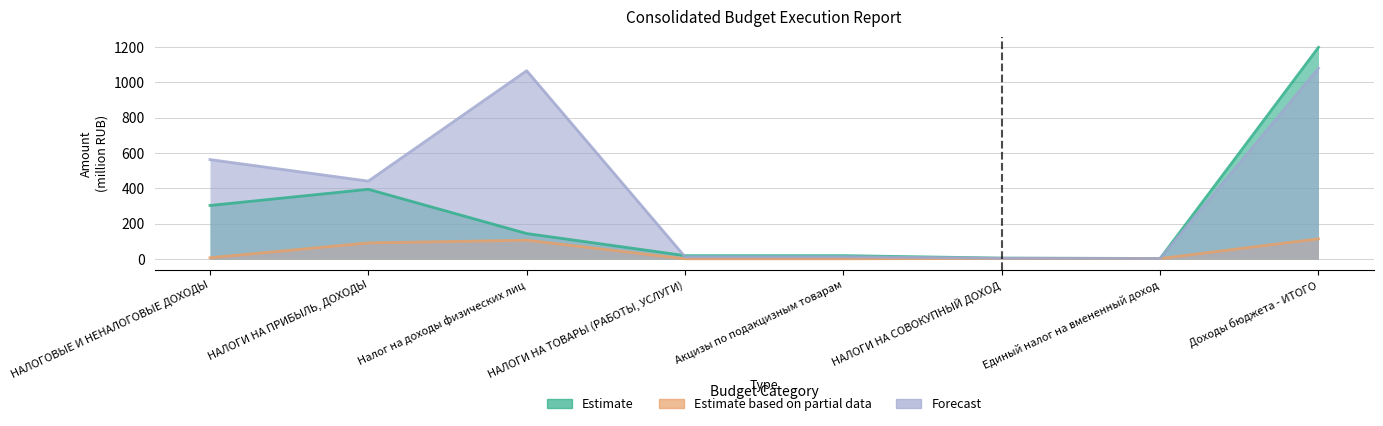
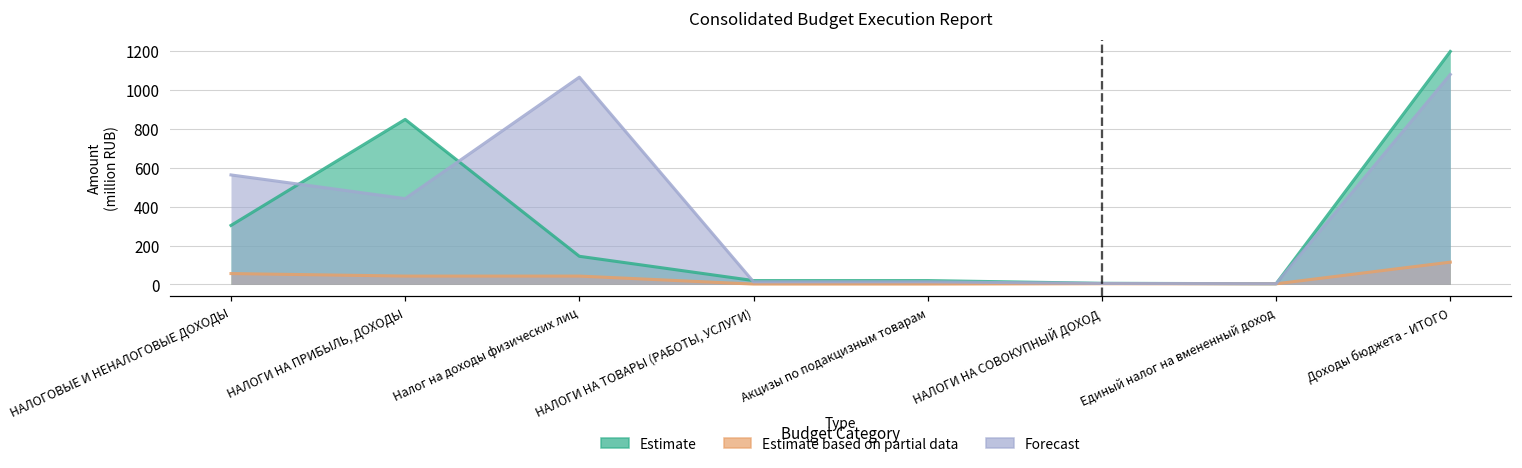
  {
    "Estimate": {
      "НАЛОГОВЫЕ И НЕНАЛОГОВЫЕ ДОХОДЫ": 300,
-     "НАЛОГИ НА ПРИБЫЛЬ, ДОХОДЫ": 390,
+     "НАЛОГИ НА ПРИБЫЛЬ, ДОХОДЫ": 850,
      "Налог на доходы физических лиц": 140,
      "Доходы бюджета - ИТОГО": 1200
    },
    "Estimate based on partial data": {
-     "НАЛОГОВЫЕ И НЕНАЛОГОВЫЕ ДОХОДЫ": 10,
-     "НАЛОГИ НА ПРИБЫЛЬ, ДОХОДЫ": 90,
-     "Налог на доходы физических лиц": 110,
+     "НАЛОГОВЫЕ И НЕНАЛОГОВЫЕ ДОХОДЫ": 60,
+     "НАЛОГИ НА ПРИБЫЛЬ, ДОХОДЫ": 40,
+     "Налог на доходы физических лиц": 40,
      "Доходы бюджета - ИТОГО": 110
    },
    "Forecast": {
      "НАЛОГОВЫЕ И НЕНАЛОГОВЫЕ ДОХОДЫ": 560,
      "НАЛОГИ НА ПРИБЫЛЬ, ДОХОДЫ": 440,
      "Налог на доходы физических лиц": 1070,
      "Доходы бюджета - ИТОГО": 1080
    }
  }
